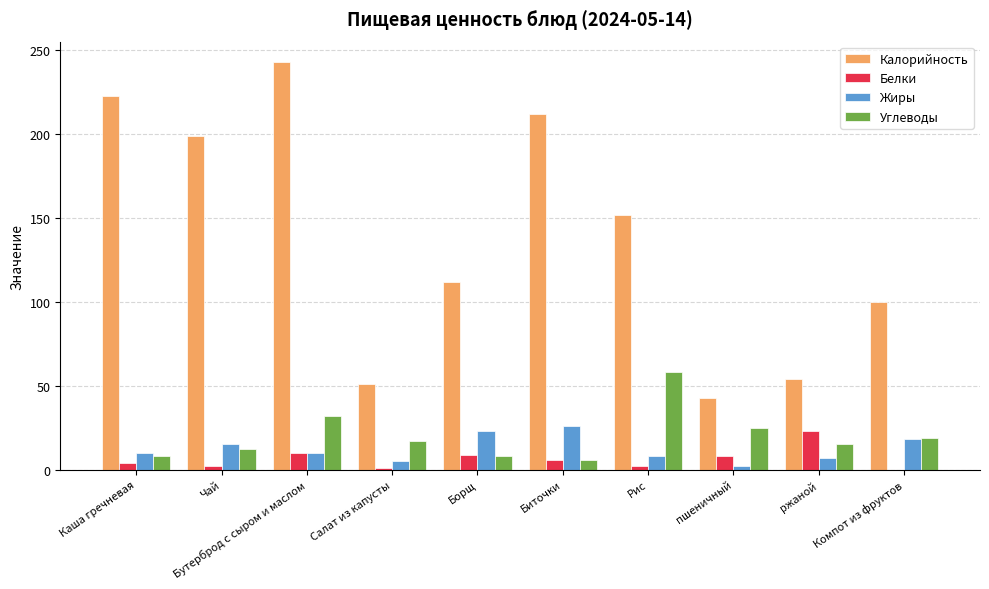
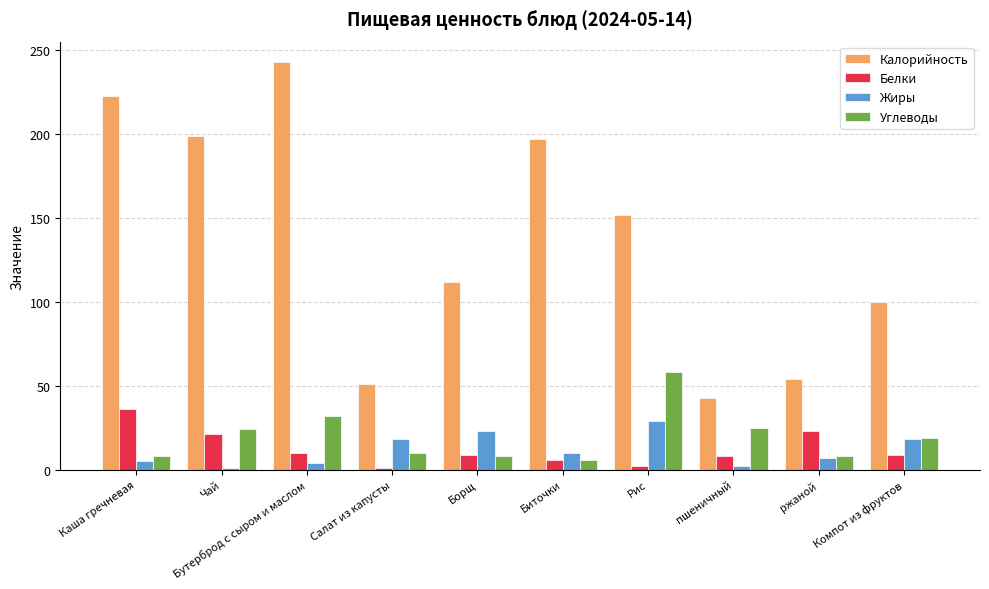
  {
    "Калорийность": {
      "Каша гречневая": 223,
      "Чай": 199,
      "Бутерброд с сыром и маслом": 243,
      "Салат из капусты": 51,
      "Борщ": 112,
-     "Биточки": 212,
+     "Биточки": 197,
      "Рис": 152,
      "пшеничный": 43,
      "ржаной": 54,
      "Компот из фруктов": 100
    },
    "Белки": {
-     "Каша гречневая": 4,
-     "Чай": 2,
+     "Каша гречневая": 36,
+     "Чай": 21,
      "Бутерброд с сыром и маслом": 10,
      "Борщ": 9,
      "Биточки": 6,
      "Рис": 2,
      "пшеничный": 8,
      "ржаной": 23,
-     "Компот из фруктов": 0
+     "Компот из фруктов": 9
    },
    "Жиры": {
-     "Каша гречневая": 10,
-     "Чай": 15,
-     "Бутерброд с сыром и маслом": 10,
-     "Салат из капусты": 5,
+     "Каша гречневая": 5,
+     "Чай": 1,
+     "Бутерброд с сыром и маслом": 4,
+     "Салат из капусты": 18,
      "Борщ": 23,
-     "Биточки": 26,
-     "Рис": 8,
+     "Биточки": 10,
+     "Рис": 29,
      "пшеничный": 2,
      "ржаной": 7,
      "Компот из фруктов": 18
    },
    "Углеводы": {
      "Каша гречневая": 8,
-     "Чай": 12,
+     "Чай": 24,
      "Бутерброд с сыром и маслом": 32,
-     "Салат из капусты": 17,
+     "Салат из капусты": 10,
      "Борщ": 8,
      "Биточки": 6,
      "Рис": 58,
      "пшеничный": 25,
-     "ржаной": 15,
+     "ржаной": 8,
      "Компот из фруктов": 19
    }
  }
